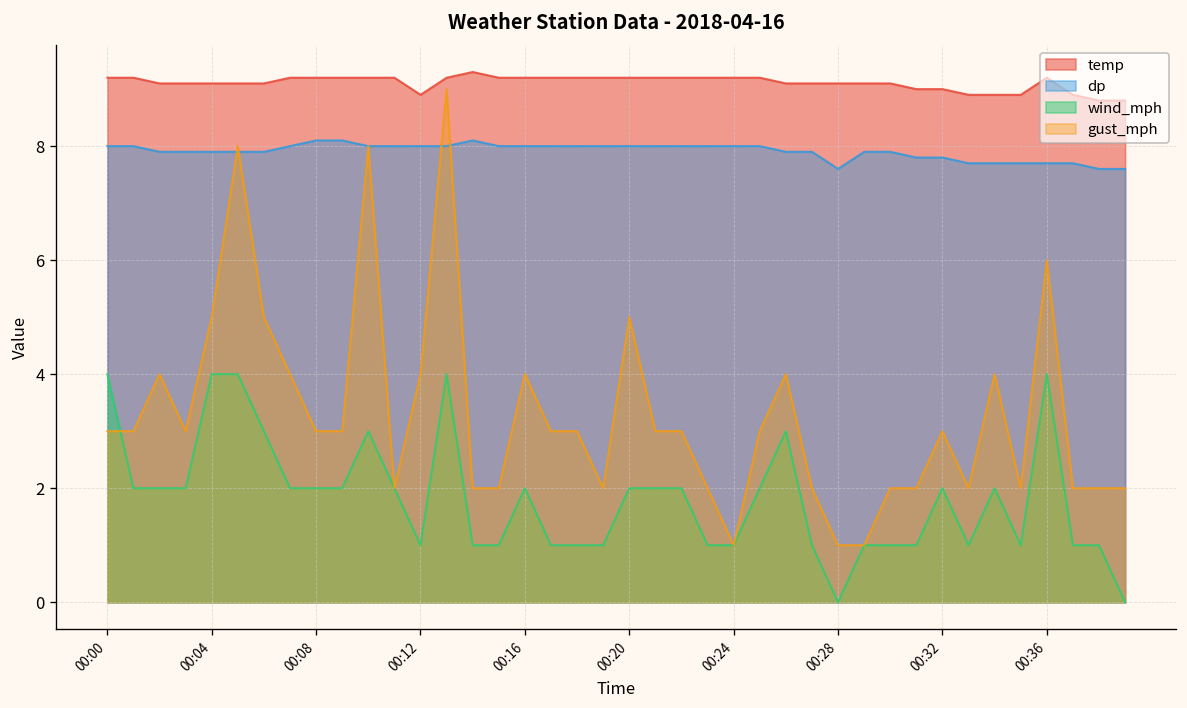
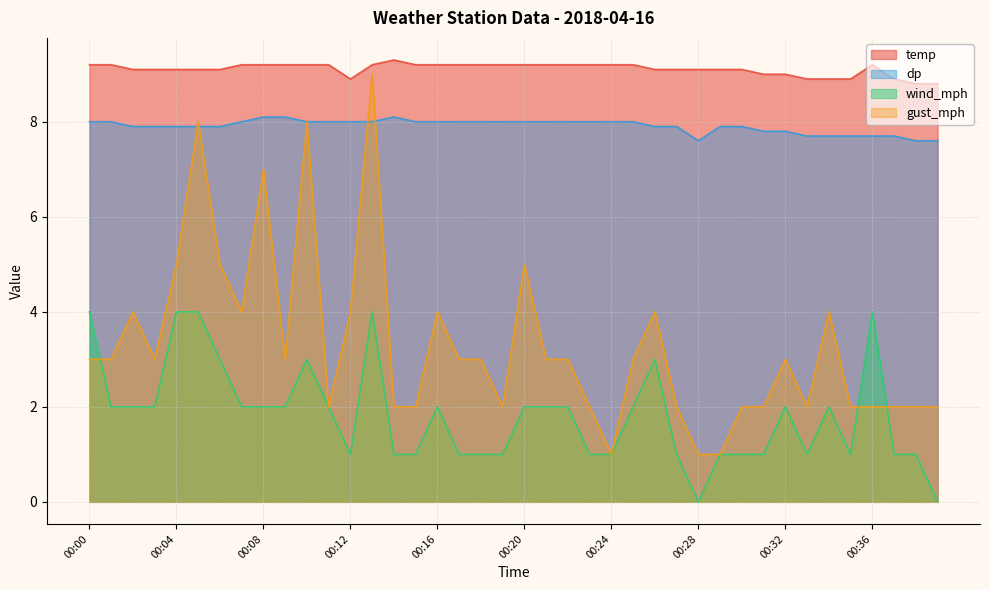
  {
    "temp": {
      "00:00": 9.2,
      "00:04": 9.1,
      "00:08": 9.2,
      "00:12": 8.9,
      "00:16": 9.2,
      "00:20": 9.2,
      "00:24": 9.2,
      "00:28": 9.1,
      "00:32": 9
    },
    "dp": {
      "00:00": 8,
      "00:04": 7.9,
      "00:08": 8.1,
      "00:12": 8,
      "00:16": 8,
      "00:20": 8,
      "00:24": 8,
      "00:28": 7.6,
      "00:32": 7.8,
      "00:36": 7.7
    },
    "wind_mph": {
      "00:00": 4,
      "00:04": 4,
      "00:08": 2,
      "00:12": 1,
      "00:16": 2,
      "00:20": 2,
      "00:28": 0,
      "00:32": 2,
      "00:36": 4
    },
    "gust_mph": {
      "00:00": 3,
      "00:04": 5,
-     "00:08": 3,
+     "00:08": 7,
      "00:12": 4,
      "00:16": 4,
      "00:20": 5,
      "00:28": 1,
      "00:32": 3,
-     "00:36": 6
+     "00:36": 2
    }
  }
